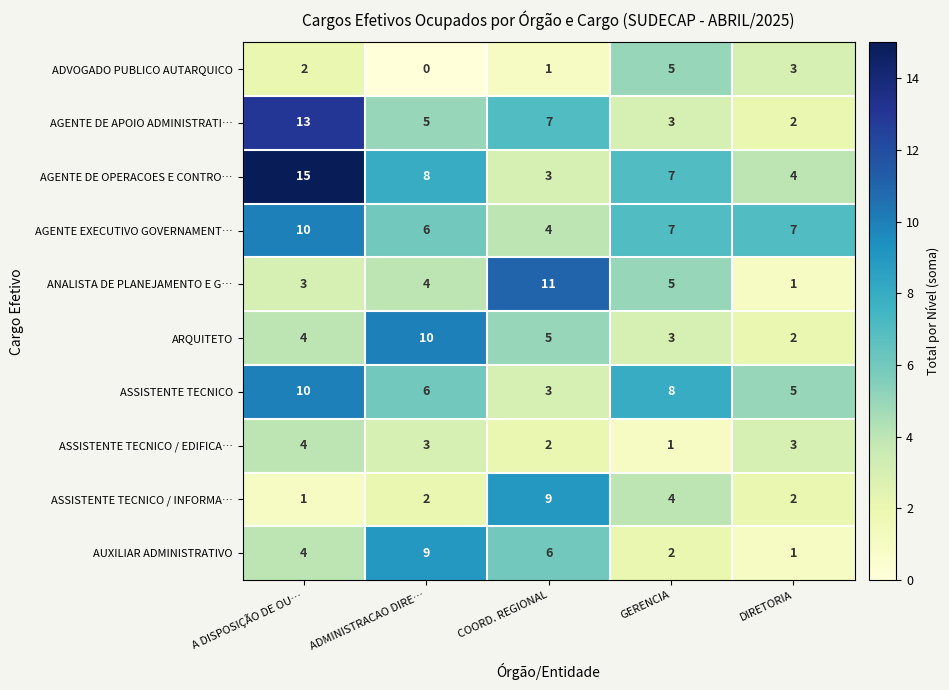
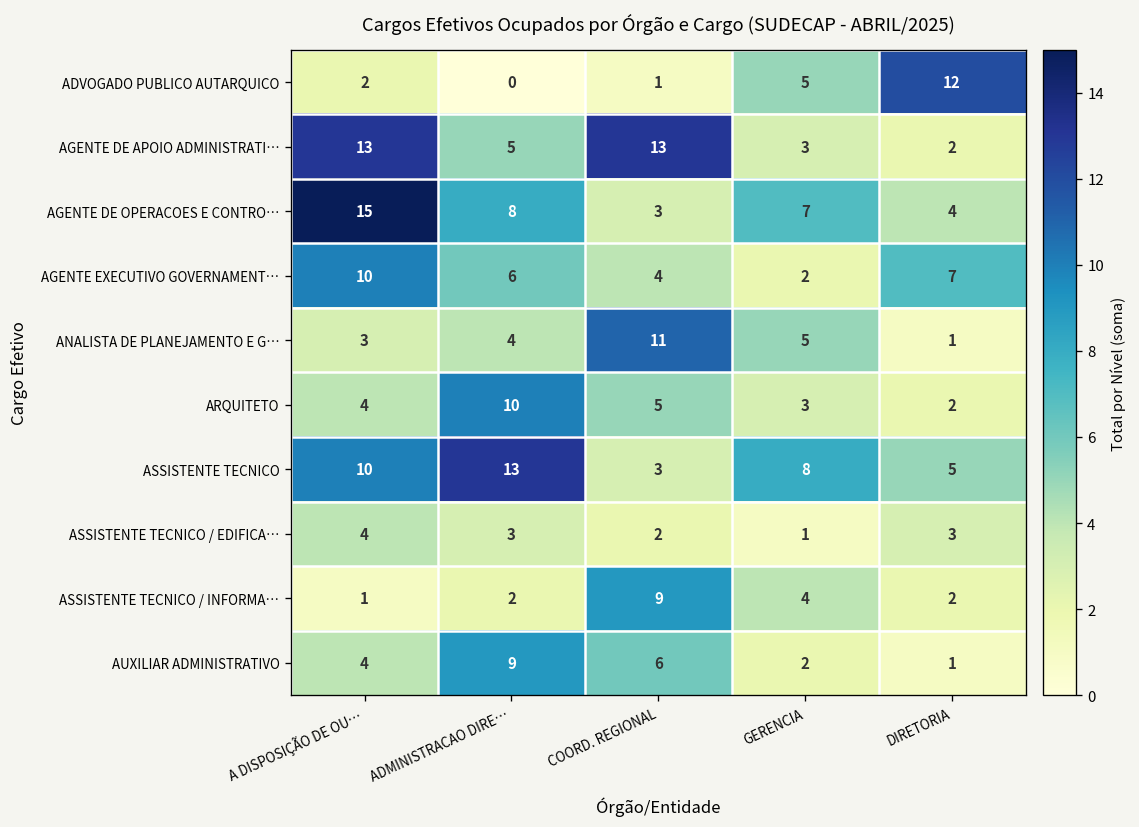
  {
    "ADVOGADO PUBLICO AUTARQUICO": {
      "A DISPOSIÇÃO DE OU…": 2,
      "ADMINISTRACAO DIRE…": 0,
      "COORD. REGIONAL": 1,
      "GERENCIA": 5,
-     "DIRETORIA": 3
+     "DIRETORIA": 12
    },
    "AGENTE DE APOIO ADMINISTRATI…": {
      "A DISPOSIÇÃO DE OU…": 13,
      "ADMINISTRACAO DIRE…": 5,
-     "COORD. REGIONAL": 7,
+     "COORD. REGIONAL": 13,
      "GERENCIA": 3,
      "DIRETORIA": 2
    },
    "AGENTE DE OPERACOES E CONTRO…": {
      "A DISPOSIÇÃO DE OU…": 15,
      "ADMINISTRACAO DIRE…": 8,
      "COORD. REGIONAL": 3,
      "GERENCIA": 7,
      "DIRETORIA": 4
    },
    "AGENTE EXECUTIVO GOVERNAMENT…": {
      "A DISPOSIÇÃO DE OU…": 10,
      "ADMINISTRACAO DIRE…": 6,
      "COORD. REGIONAL": 4,
-     "GERENCIA": 7,
+     "GERENCIA": 2,
      "DIRETORIA": 7
    },
    "ANALISTA DE PLANEJAMENTO E G…": {
      "A DISPOSIÇÃO DE OU…": 3,
      "ADMINISTRACAO DIRE…": 4,
      "COORD. REGIONAL": 11,
      "GERENCIA": 5,
      "DIRETORIA": 1
    },
    "ARQUITETO": {
      "A DISPOSIÇÃO DE OU…": 4,
      "ADMINISTRACAO DIRE…": 10,
      "COORD. REGIONAL": 5,
      "GERENCIA": 3,
      "DIRETORIA": 2
    },
    "ASSISTENTE TECNICO": {
      "A DISPOSIÇÃO DE OU…": 10,
-     "ADMINISTRACAO DIRE…": 6,
+     "ADMINISTRACAO DIRE…": 13,
      "COORD. REGIONAL": 3,
      "GERENCIA": 8,
      "DIRETORIA": 5
    },
    "ASSISTENTE TECNICO / EDIFICA…": {
      "A DISPOSIÇÃO DE OU…": 4,
      "ADMINISTRACAO DIRE…": 3,
      "COORD. REGIONAL": 2,
      "GERENCIA": 1,
      "DIRETORIA": 3
    },
    "ASSISTENTE TECNICO / INFORMA…": {
      "A DISPOSIÇÃO DE OU…": 1,
      "ADMINISTRACAO DIRE…": 2,
      "COORD. REGIONAL": 9,
      "GERENCIA": 4,
      "DIRETORIA": 2
    },
    "AUXILIAR ADMINISTRATIVO": {
      "A DISPOSIÇÃO DE OU…": 4,
      "ADMINISTRACAO DIRE…": 9,
      "COORD. REGIONAL": 6,
      "GERENCIA": 2,
      "DIRETORIA": 1
    }
  }
